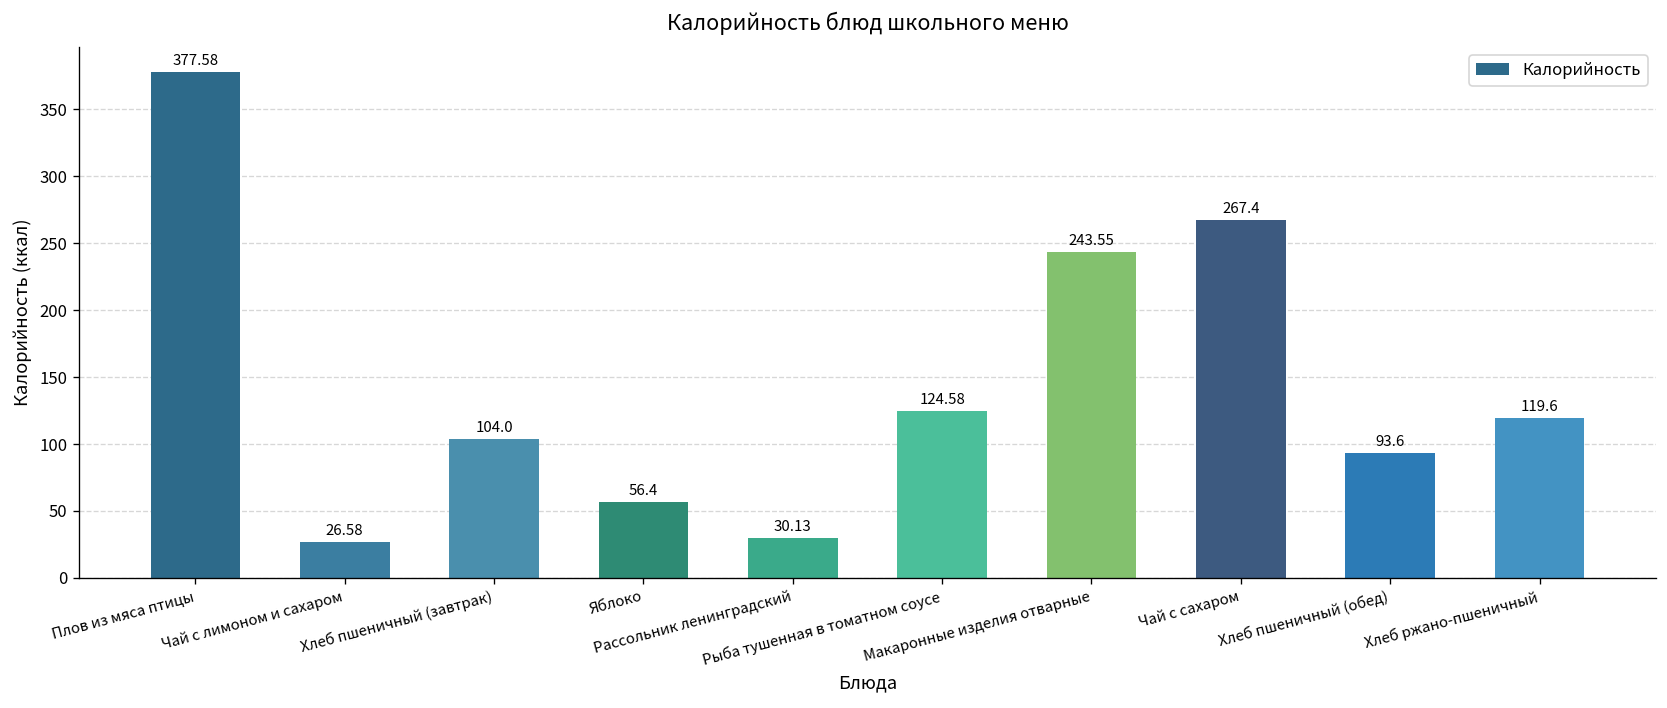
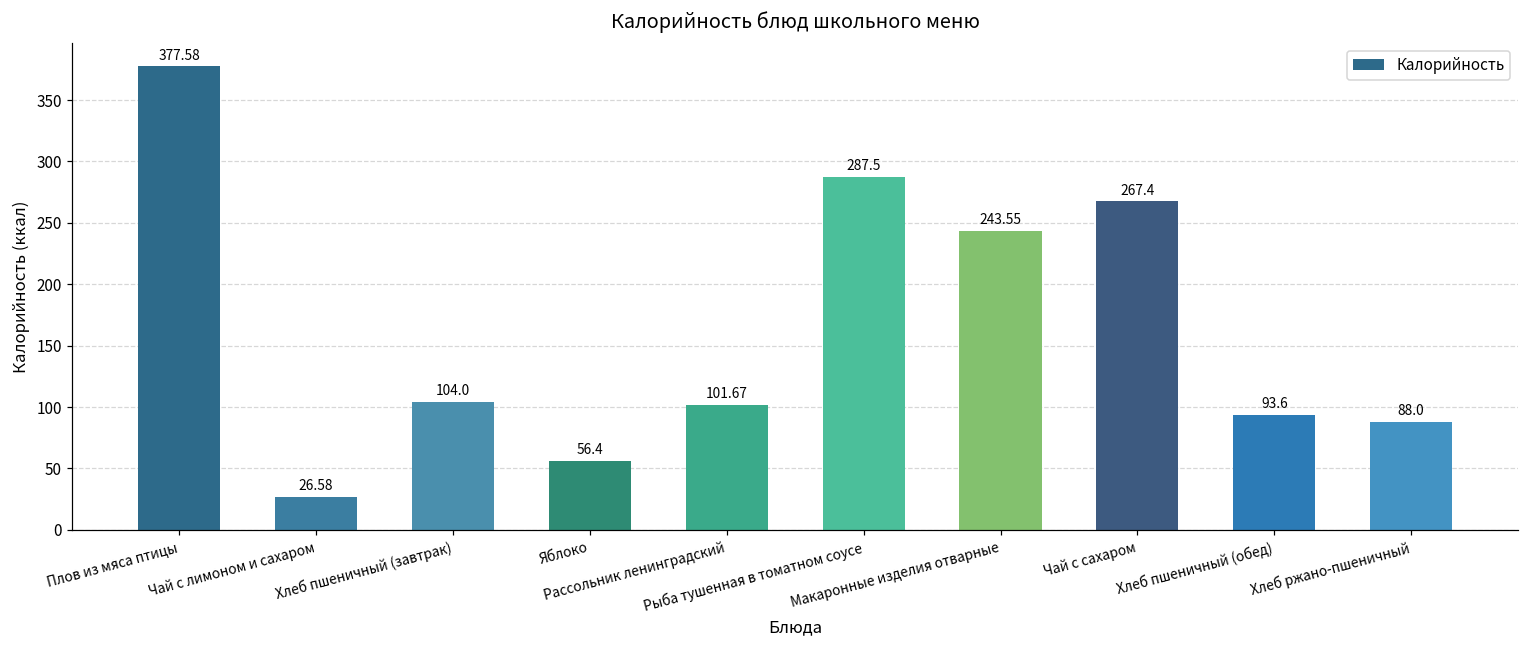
  {
    "Плов из мяса птицы": 377.58,
    "Чай с лимоном и сахаром": 26.58,
    "Хлеб пшеничный (завтрак)": 104.0,
    "Яблоко": 56.4,
-   "Рассольник ленинградский": 30.13,
-   "Рыба тушенная в томатном соусе": 124.58,
+   "Рассольник ленинградский": 101.67,
+   "Рыба тушенная в томатном соусе": 287.5,
    "Макаронные изделия отварные": 243.55,
    "Чай с сахаром": 267.4,
    "Хлеб пшеничный (обед)": 93.6,
-   "Хлеб ржано-пшеничный": 119.6
+   "Хлеб ржано-пшеничный": 88.0
  }
